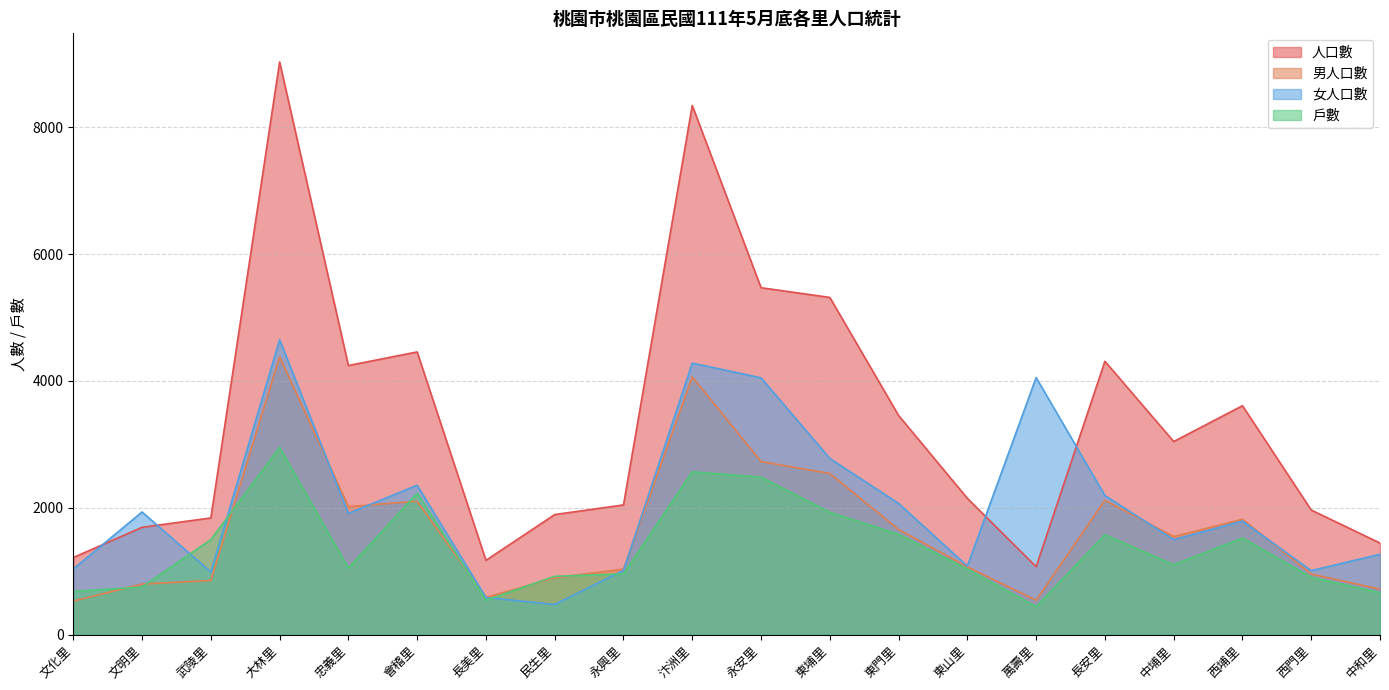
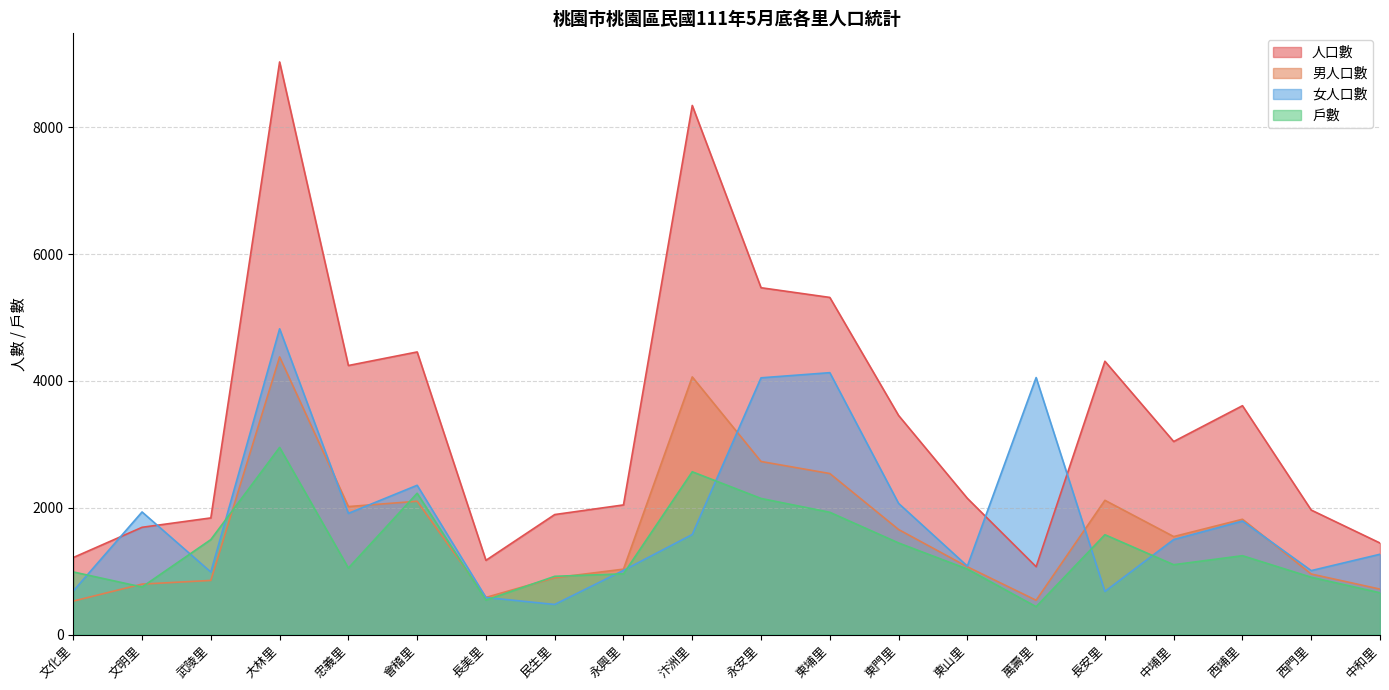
  {
    "女人口數": {
-     "文化里": 1000,
+     "文化里": 700,
      "文明里": 1900,
      "武陵里": 1000,
-     "大林里": 4700,
+     "大林里": 4800,
      "忠義里": 1900,
      "會稽里": 2400,
      "民生里": 500,
-     "汴洲里": 4300,
+     "汴洲里": 1600,
      "永安里": 4100,
-     "東埔里": 2800,
+     "東埔里": 4100,
      "東門里": 2100,
      "萬壽里": 4100,
-     "長安里": 2200,
+     "長安里": 700,
      "中埔里": 1500,
      "西門里": 1000,
      "中和里": 1300
    },
    "戶數": {
-     "文化里": 700,
+     "文化里": 1000,
      "文明里": 800,
      "武陵里": 1500,
      "大林里": 3000,
      "忠義里": 1000,
      "會稽里": 2200,
      "長美里": 500,
      "永興里": 1000,
      "汴洲里": 2600,
-     "永安里": 2500,
+     "永安里": 2100,
      "東埔里": 1900,
-     "東門里": 1600,
+     "東門里": 1400,
      "萬壽里": 400,
      "長安里": 1600,
      "中埔里": 1100,
-     "西埔里": 1500,
+     "西埔里": 1200,
      "西門里": 900,
      "中和里": 700
    }
  }
